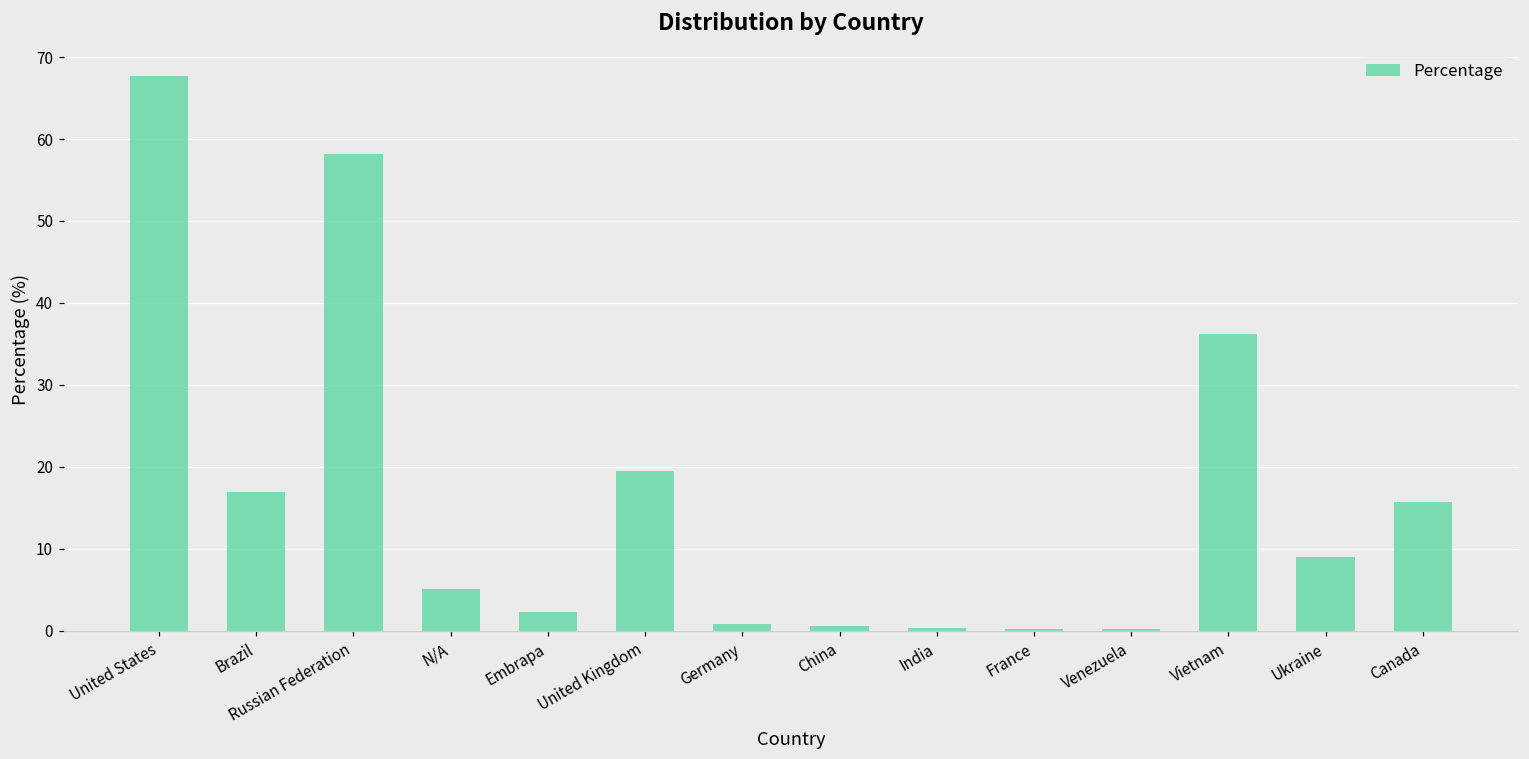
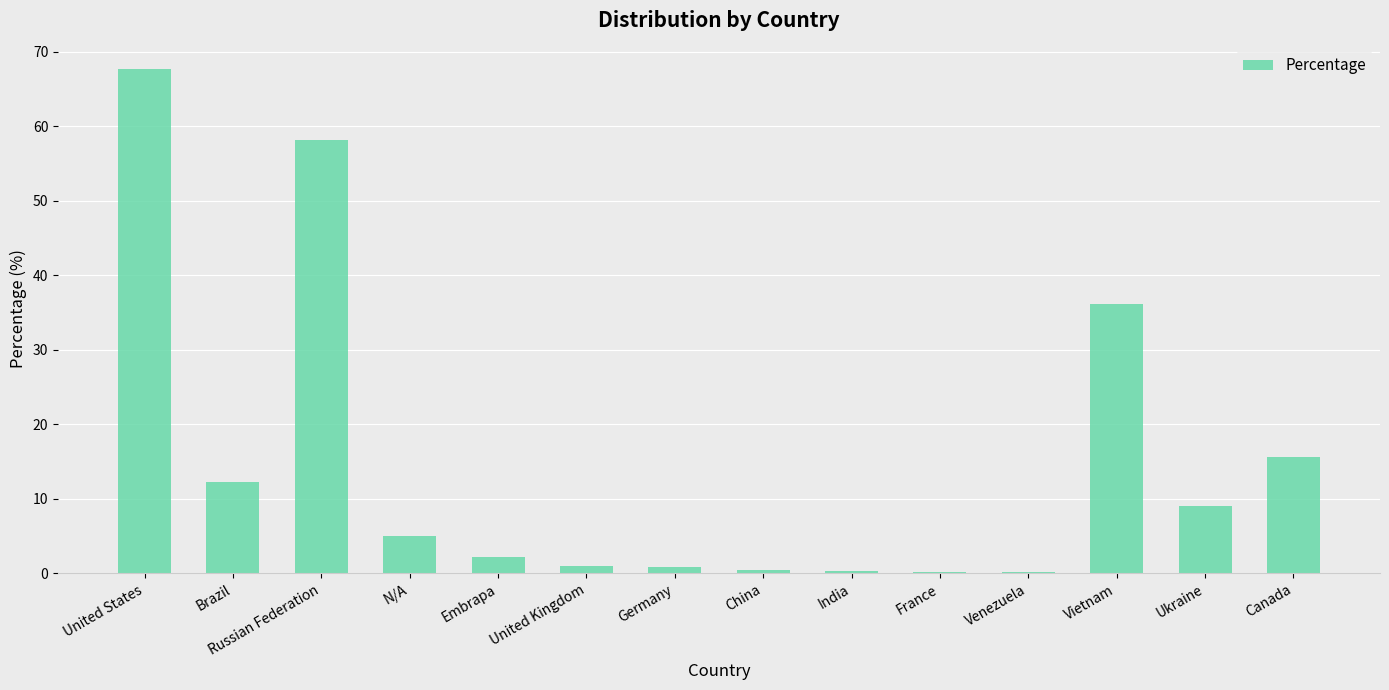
  {
    "United States": 68,
-   "Brazil": 17,
+   "Brazil": 12,
    "Russian Federation": 58,
    "N/A": 5,
    "Embrapa": 2,
-   "United Kingdom": 19,
+   "United Kingdom": 1,
    "Germany": 1,
    "China": 1,
    "India": 0,
    "Vietnam": 36,
    "Ukraine": 9,
    "Canada": 16
  }
